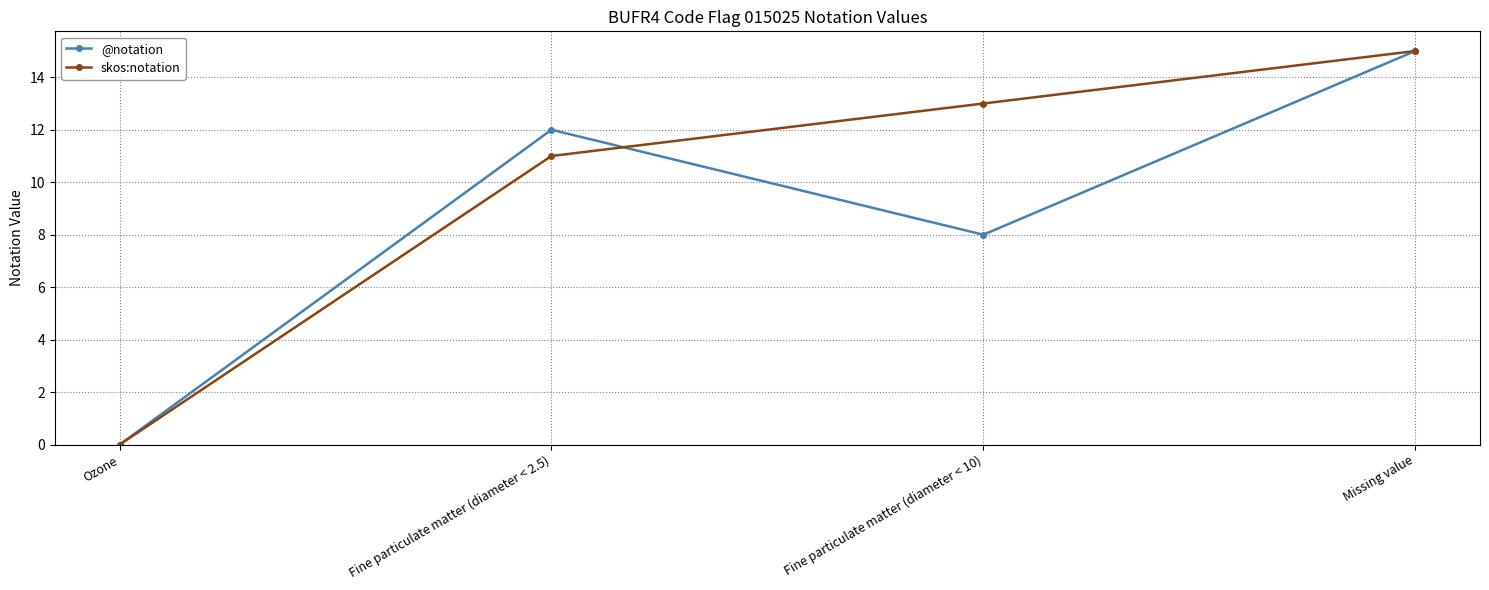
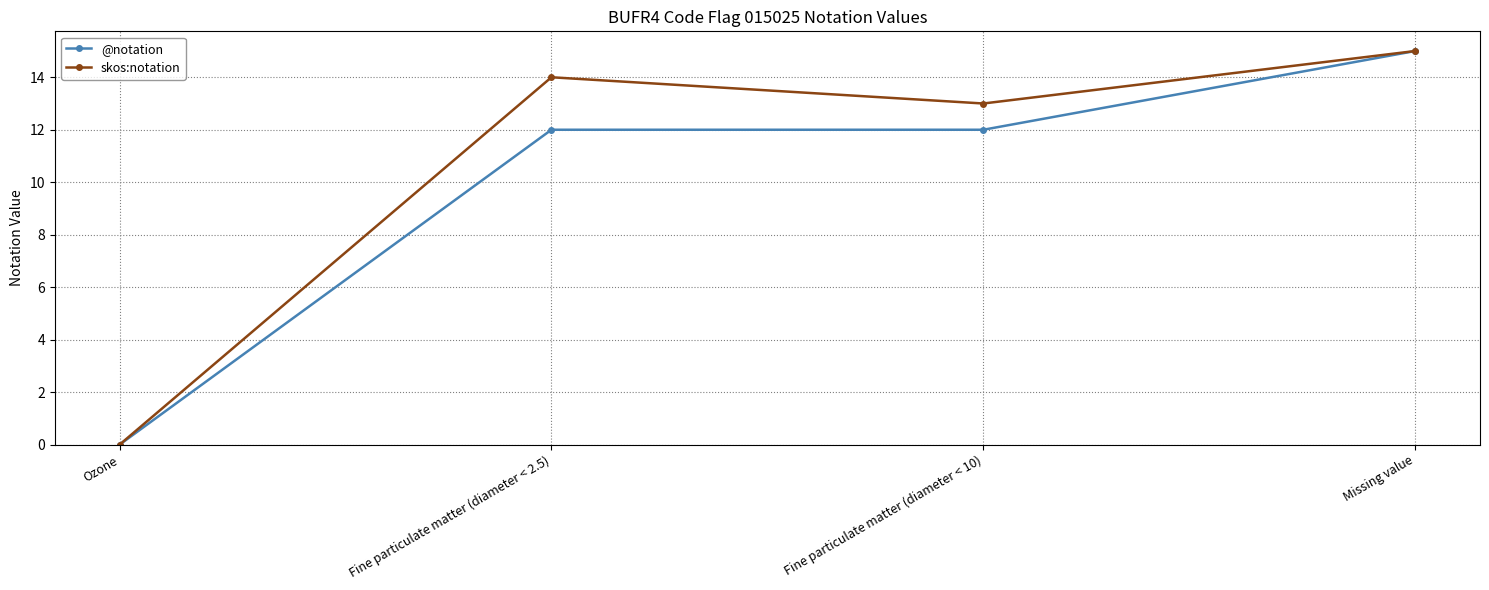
  {
    "@notation": {
      "Fine particulate matter (diameter < 2.5)": 12,
-     "Fine particulate matter (diameter < 10)": 8
+     "Fine particulate matter (diameter < 10)": 12
    },
    "skos:notation": {
-     "Fine particulate matter (diameter < 2.5)": 11,
+     "Fine particulate matter (diameter < 2.5)": 14,
      "Fine particulate matter (diameter < 10)": 13
    }
  }
